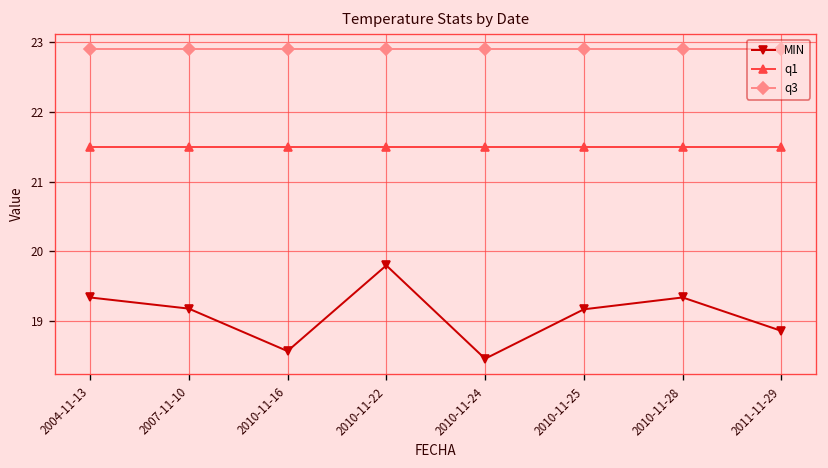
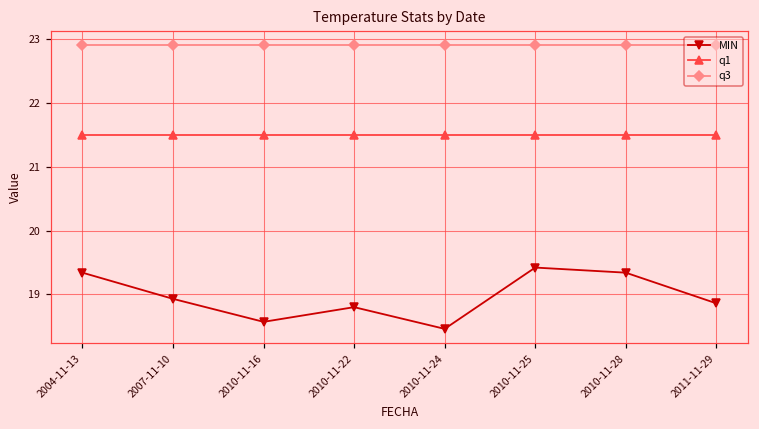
  {
    "MIN": {
      "2004-11-13": 19.3,
-     "2007-11-10": 19.2,
+     "2007-11-10": 18.9,
      "2010-11-16": 18.6,
-     "2010-11-22": 19.8,
+     "2010-11-22": 18.8,
      "2010-11-24": 18.5,
-     "2010-11-25": 19.2,
+     "2010-11-25": 19.4,
      "2010-11-28": 19.3,
      "2011-11-29": 18.9
    },
    "q1": {
      "2004-11-13": 21.5,
      "2007-11-10": 21.5,
      "2010-11-16": 21.5,
      "2010-11-22": 21.5,
      "2010-11-24": 21.5,
      "2010-11-25": 21.5,
      "2010-11-28": 21.5,
      "2011-11-29": 21.5
    },
    "q3": {
      "2004-11-13": 22.9,
      "2007-11-10": 22.9,
      "2010-11-16": 22.9,
      "2010-11-22": 22.9,
      "2010-11-24": 22.9,
      "2010-11-25": 22.9,
      "2010-11-28": 22.9
    }
  }
